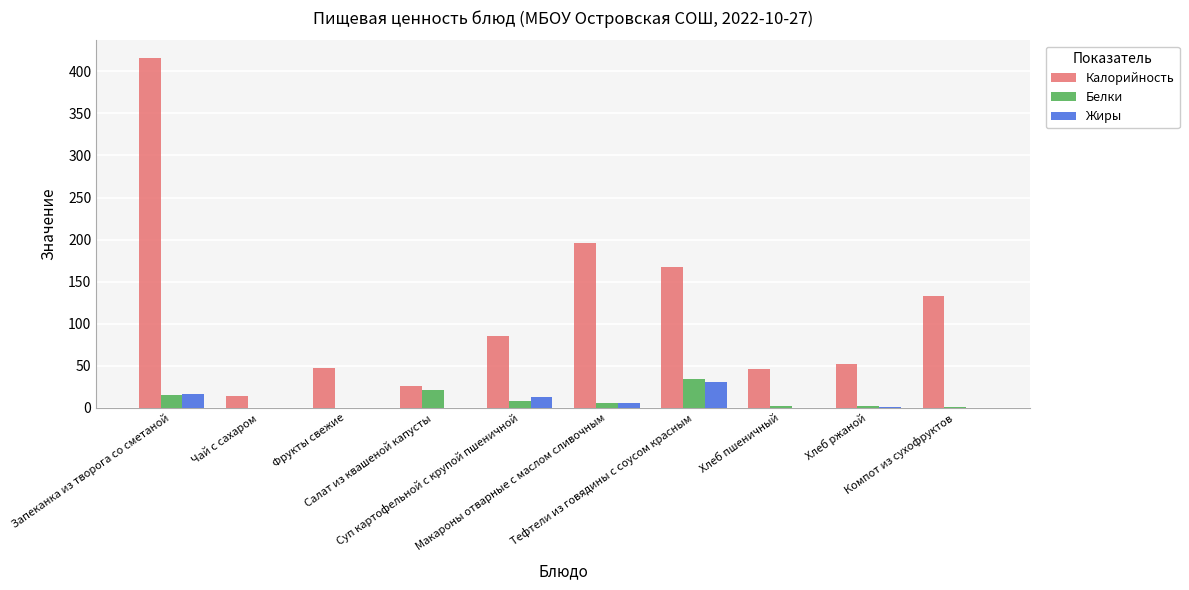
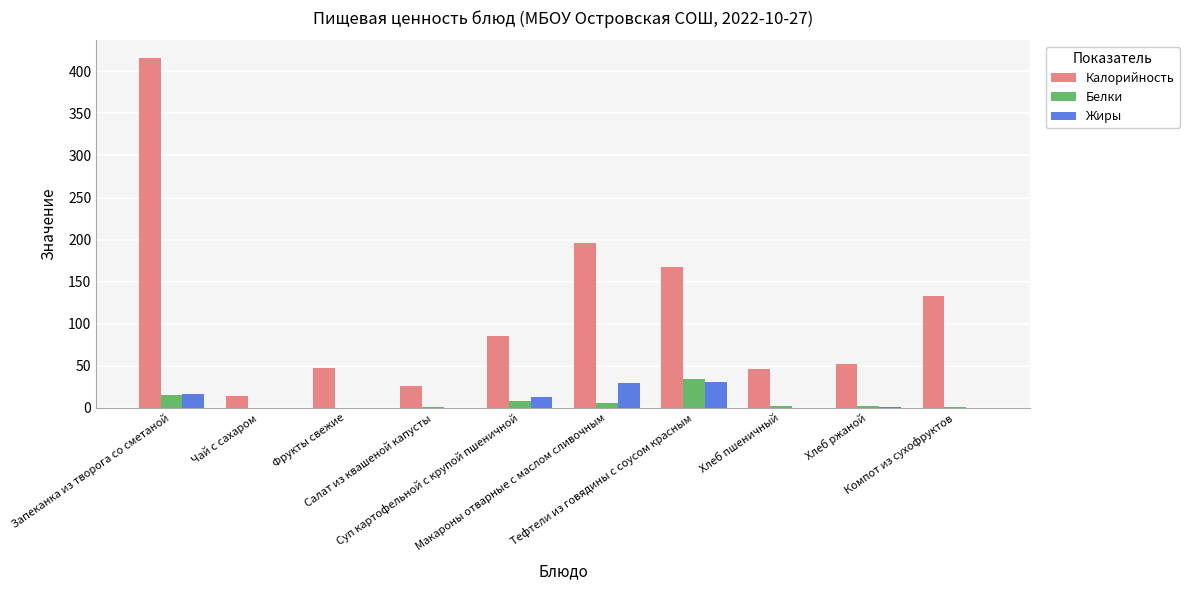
  {
    "Калорийность": {
      "Запеканка из творога со сметаной": 420,
      "Чай с сахаром": 10,
      "Фрукты свежие": 50,
      "Салат из квашеной капусты": 30,
      "Суп картофельной с крупой пшеничной": 90,
      "Макароны отварные с маслом сливочным": 200,
      "Тефтели из говядины с соусом красным": 170,
      "Хлеб пшеничный": 50,
      "Хлеб ржаной": 50,
      "Компот из сухофруктов": 130
    },
    "Белки": {
      "Запеканка из творога со сметаной": 20,
-     "Салат из квашеной капусты": 20,
+     "Салат из квашеной капусты": 0,
      "Суп картофельной с крупой пшеничной": 10,
      "Макароны отварные с маслом сливочным": 10,
      "Тефтели из говядины с соусом красным": 30
    },
    "Жиры": {
      "Запеканка из творога со сметаной": 20,
      "Суп картофельной с крупой пшеничной": 10,
-     "Макароны отварные с маслом сливочным": 10,
+     "Макароны отварные с маслом сливочным": 30,
      "Тефтели из говядины с соусом красным": 30
    }
  }
